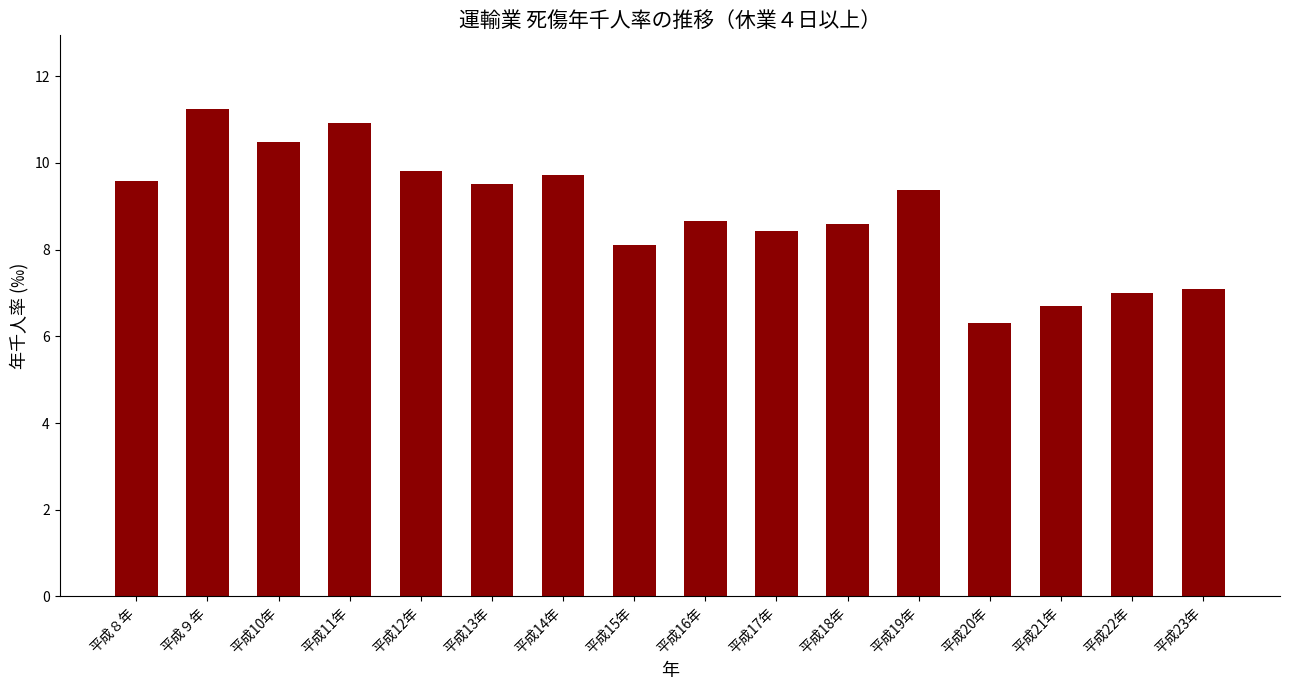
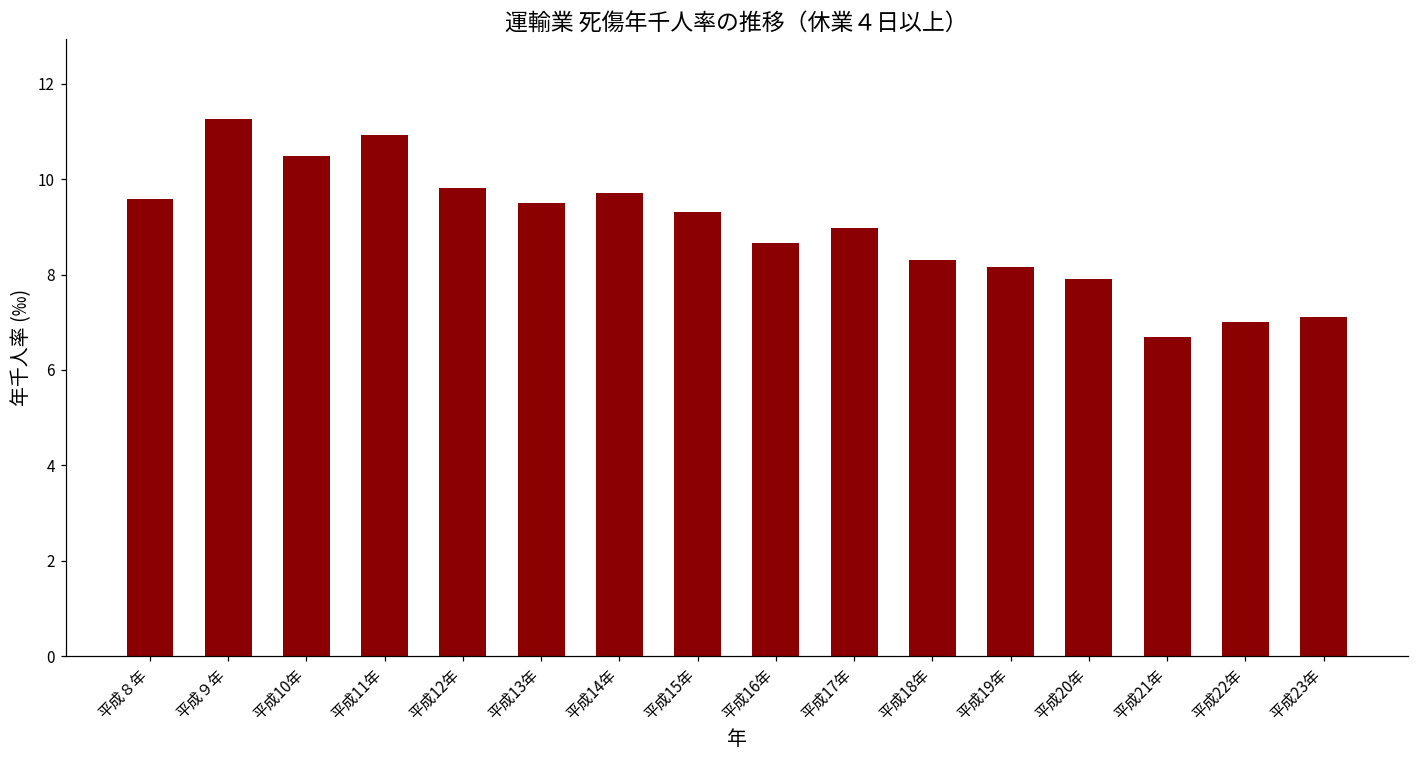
  {
    "平成８年": 9.6,
    "平成９年": 11.3,
    "平成10年": 10.5,
    "平成11年": 10.9,
    "平成12年": 9.8,
    "平成13年": 9.5,
    "平成14年": 9.7,
-   "平成15年": 8.1,
+   "平成15年": 9.3,
    "平成16年": 8.7,
-   "平成17年": 8.4,
-   "平成18年": 8.6,
-   "平成19年": 9.4,
-   "平成20年": 6.3,
+   "平成17年": 9.0,
+   "平成18年": 8.3,
+   "平成19年": 8.2,
+   "平成20年": 7.9,
    "平成21年": 6.7,
    "平成22年": 7.0,
    "平成23年": 7.1
  }
